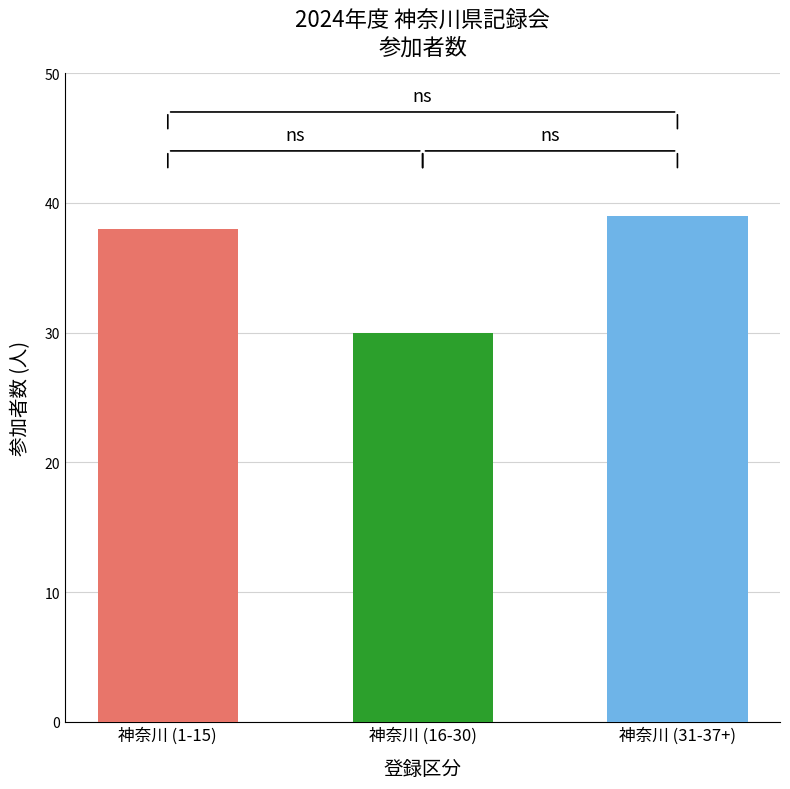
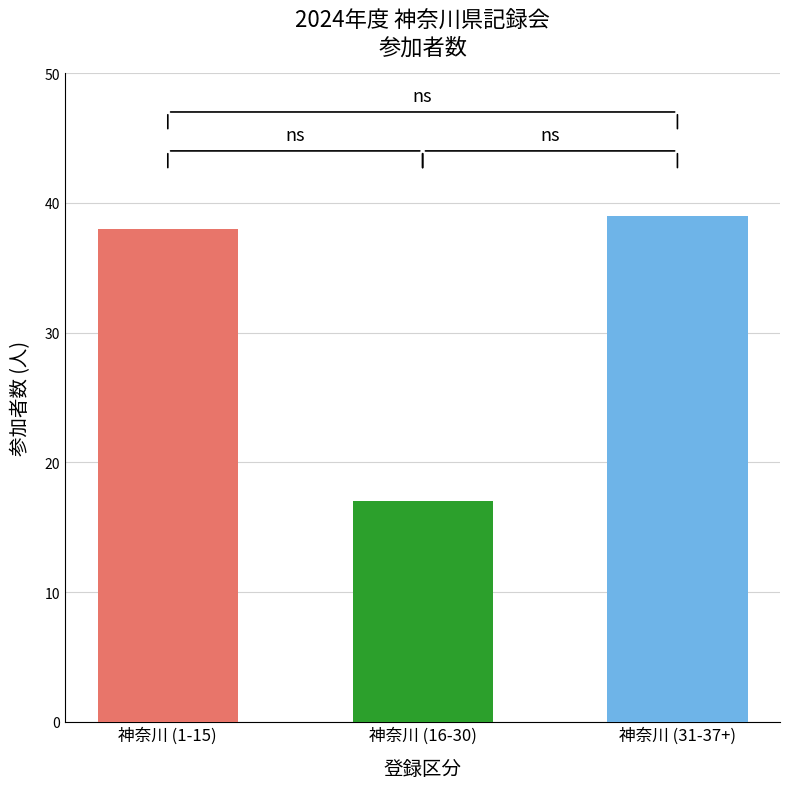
  {
    "神奈川 (1-15)": 38,
-   "神奈川 (16-30)": 30,
+   "神奈川 (16-30)": 17,
    "神奈川 (31-37+)": 39
  }
